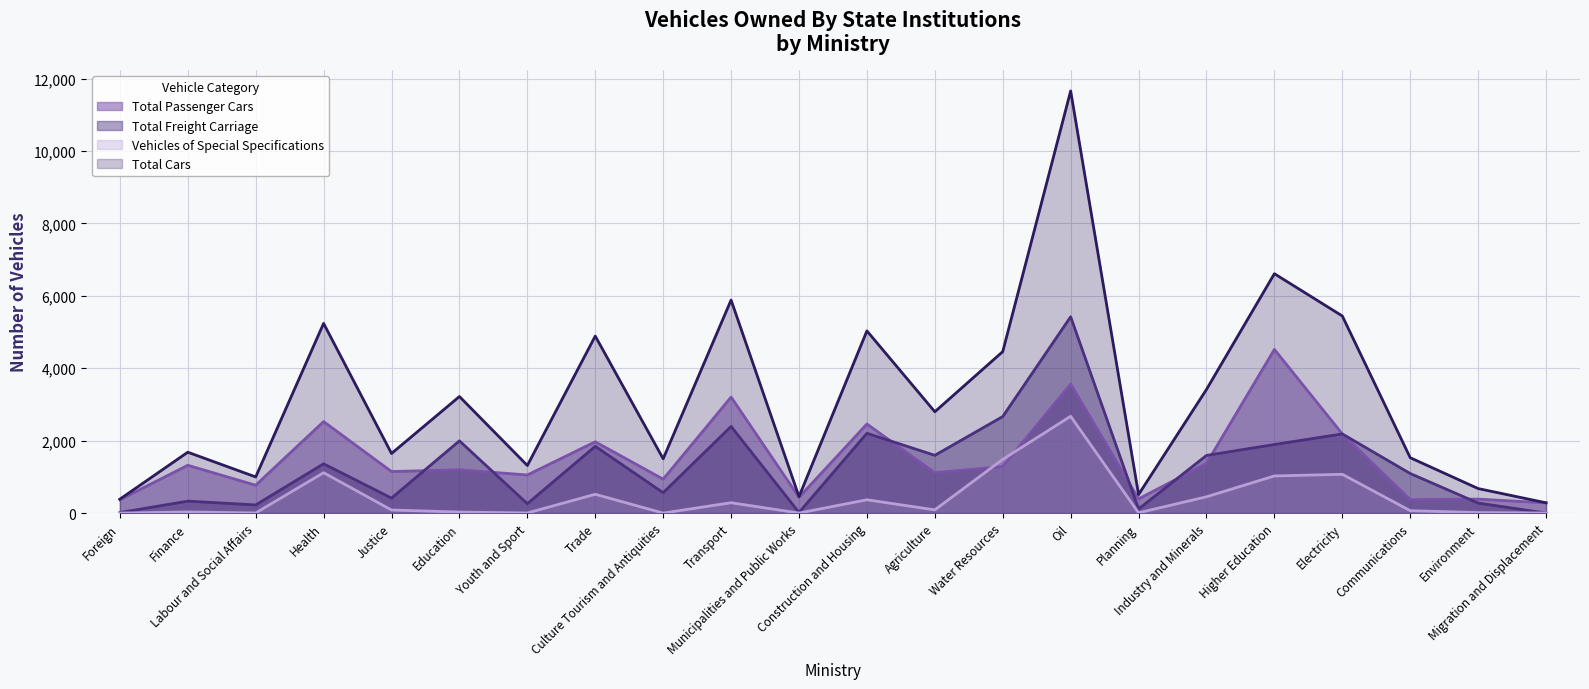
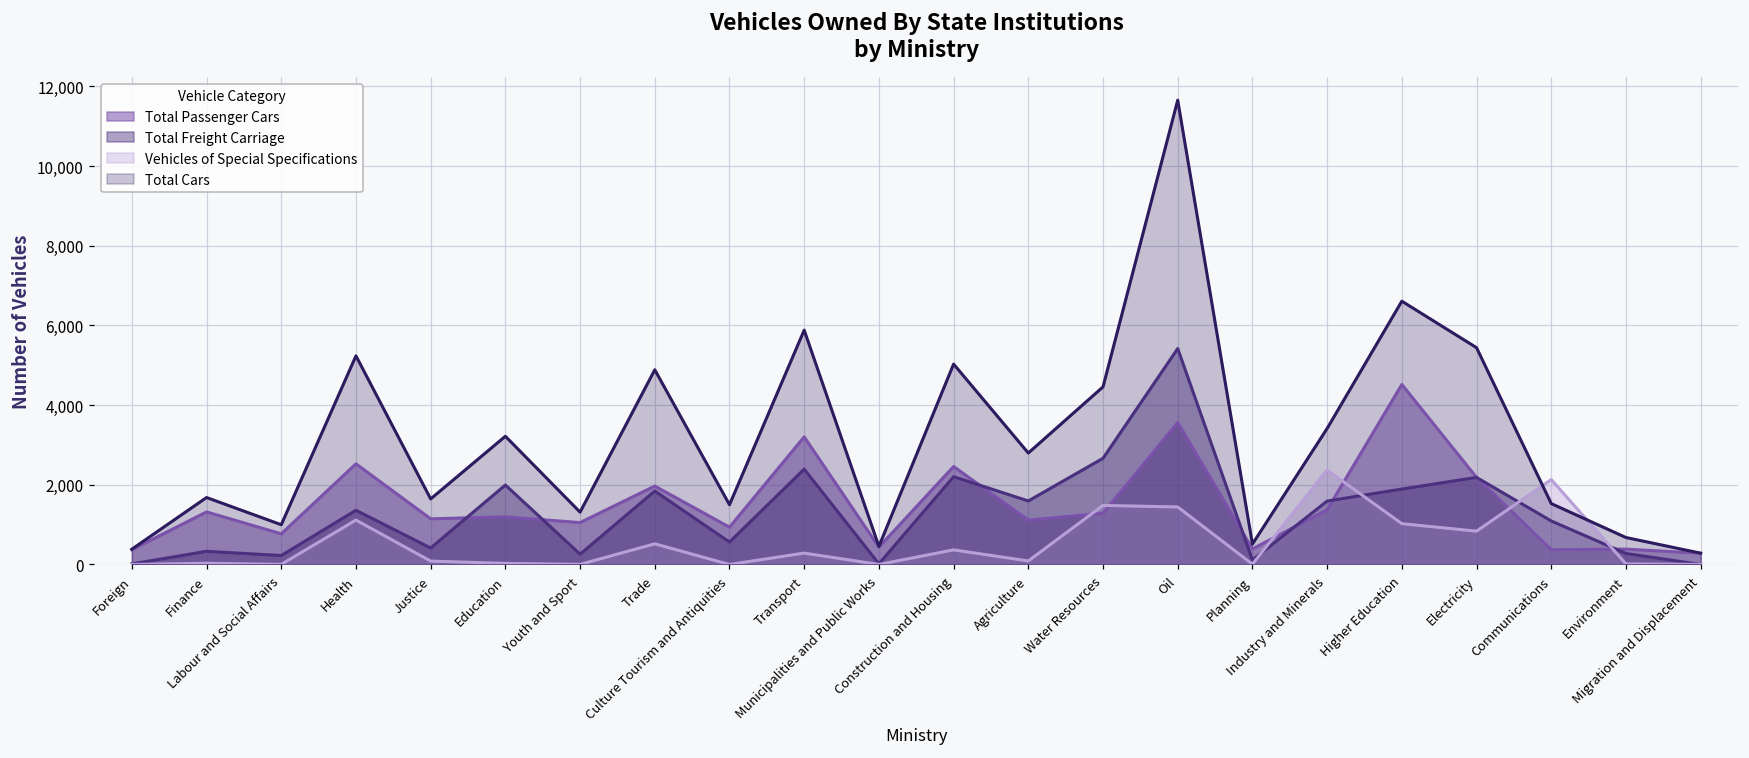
  {
    "Vehicles of Special Specifications": {
      "Finance": "0",
      "Labour and Social Affairs": "0",
      "Health": "1,100",
      "Justice": "100",
      "Education": "0",
      "Youth and Sport": "0",
      "Trade": "500",
      "Culture Tourism and Antiquities": "0",
      "Transport": "300",
      "Construction and Housing": "400",
      "Agriculture": "100",
      "Water Resources": "1,500",
-     "Oil": "2,700",
+     "Oil": "1,400",
      "Planning": "0",
-     "Industry and Minerals": "500",
+     "Industry and Minerals": "2,400",
      "Higher Education": "1,000",
-     "Electricity": "1,100",
-     "Communications": "100",
+     "Electricity": "800",
+     "Communications": "2,100",
      "Environment": "0"
    }
  }
